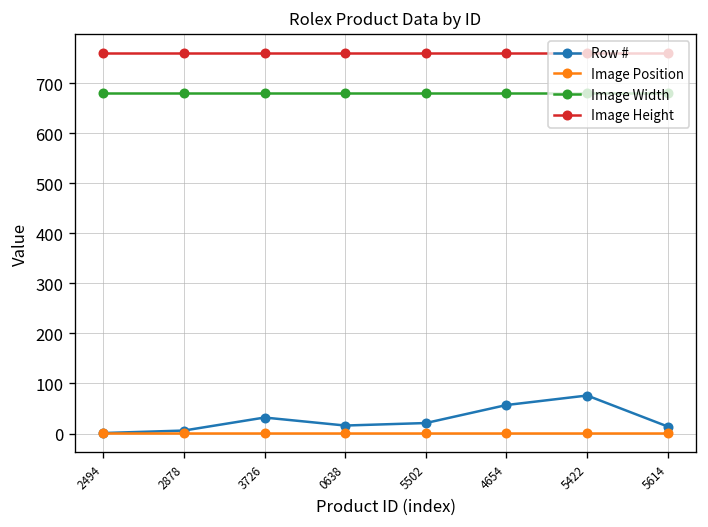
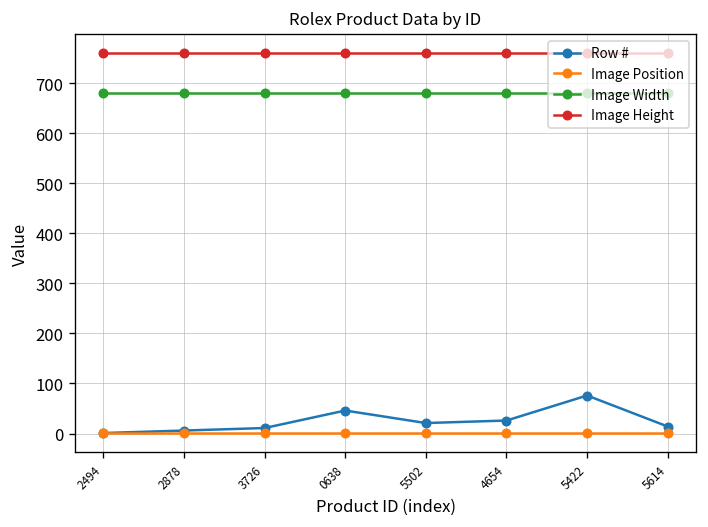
  {
    "Row #": {
-     "3726": 30,
-     "0638": 20,
+     "3726": 10,
+     "0638": 50,
      "5502": 20,
-     "4654": 60,
+     "4654": 30,
      "5422": 80,
      "5614": 10
    },
    "Image Position": {
      "3726": 0,
      "0638": 0,
      "5502": 0,
      "4654": 0,
      "5422": 0,
      "5614": 0
    },
    "Image Width": {
      "2494": 680,
      "2878": 680,
      "3726": 680,
      "0638": 680,
      "5502": 680,
      "4654": 680
    },
    "Image Height": {
      "2494": 760,
      "2878": 760,
      "3726": 760,
      "0638": 760,
      "5502": 760,
      "4654": 760
    }
  }
